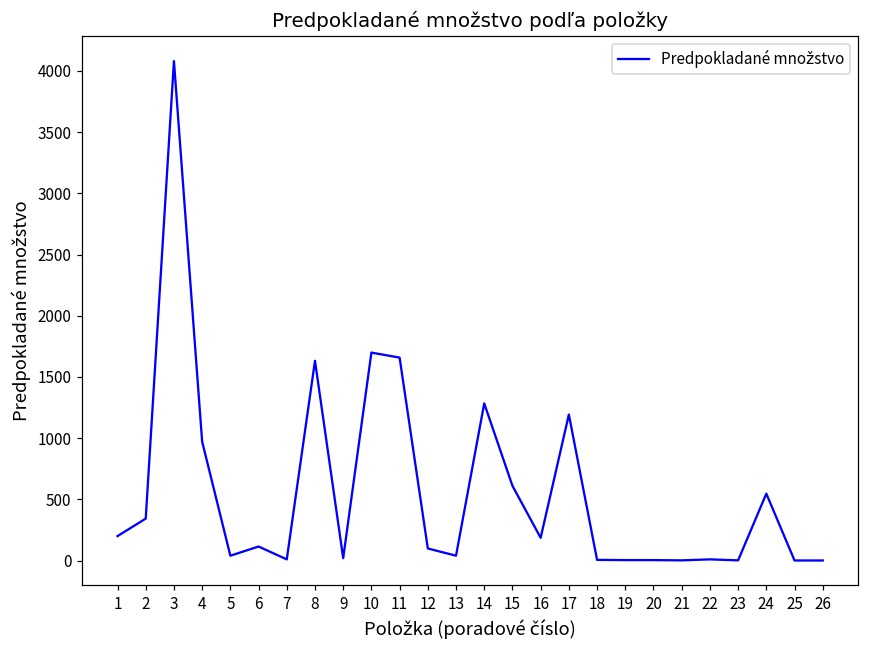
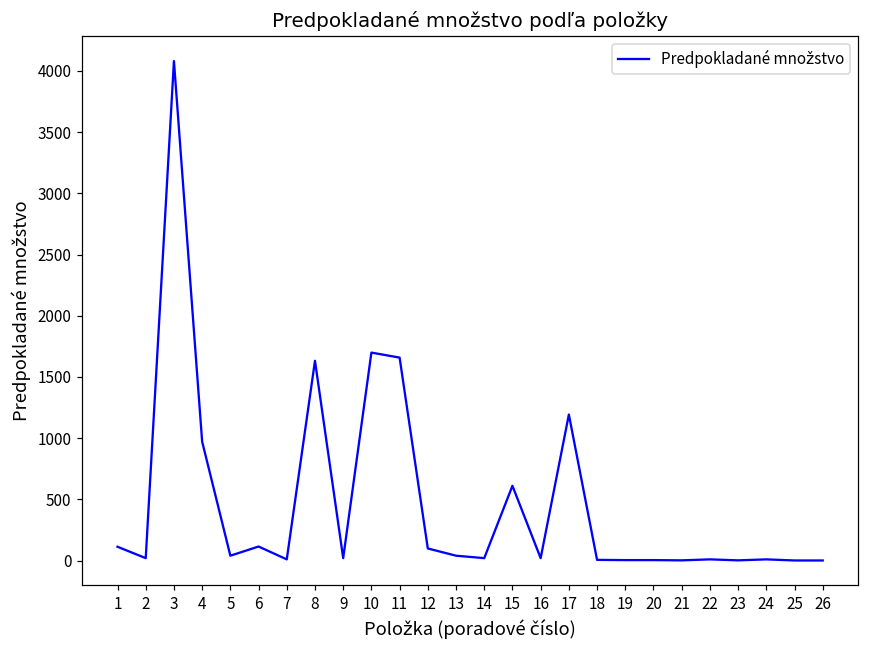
  {
-   "1": 200,
-   "2": 340,
+   "1": 110,
+   "2": 20,
    "3": 4080,
    "4": 970,
    "5": 40,
    "6": 120,
    "7": 10,
    "8": 1630,
    "9": 20,
    "10": 1700,
    "11": 1660,
    "12": 100,
    "13": 40,
-   "14": 1280,
+   "14": 20,
    "15": 610,
-   "16": 190,
+   "16": 20,
    "17": 1190,
    "18": 10,
    "19": 0,
    "20": 0,
    "21": 0,
    "22": 10,
    "23": 0,
-   "24": 550,
+   "24": 10,
    "25": 0,
    "26": 0
  }
